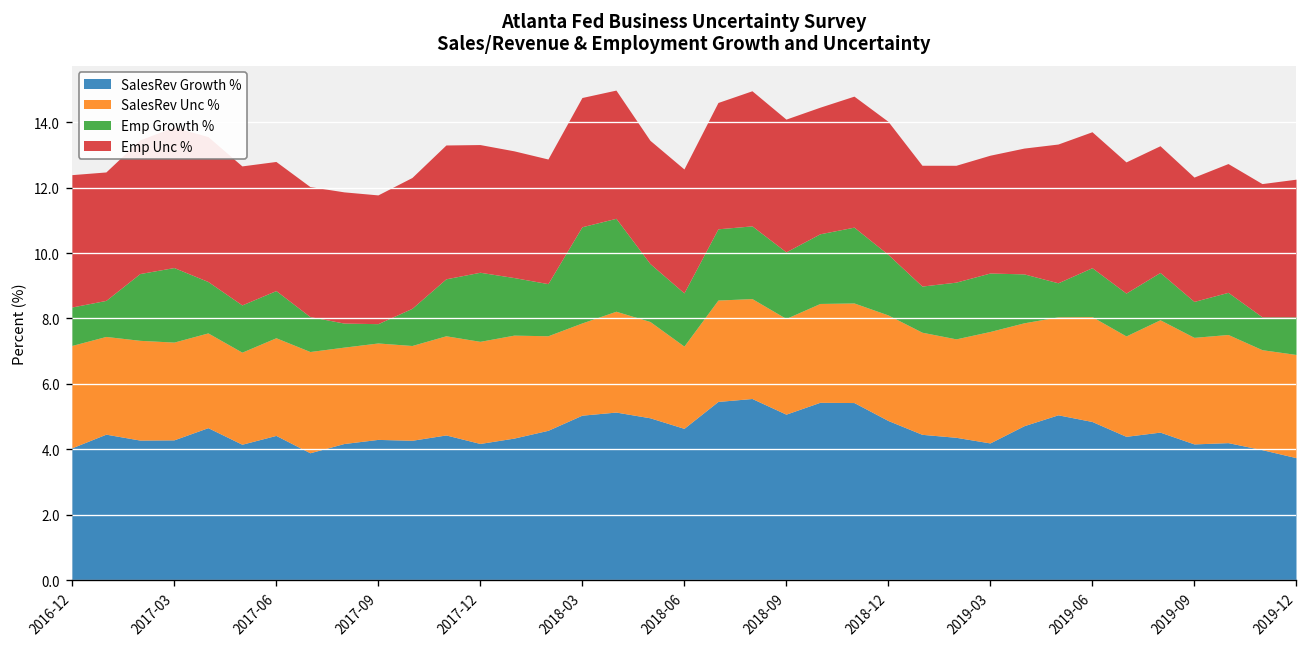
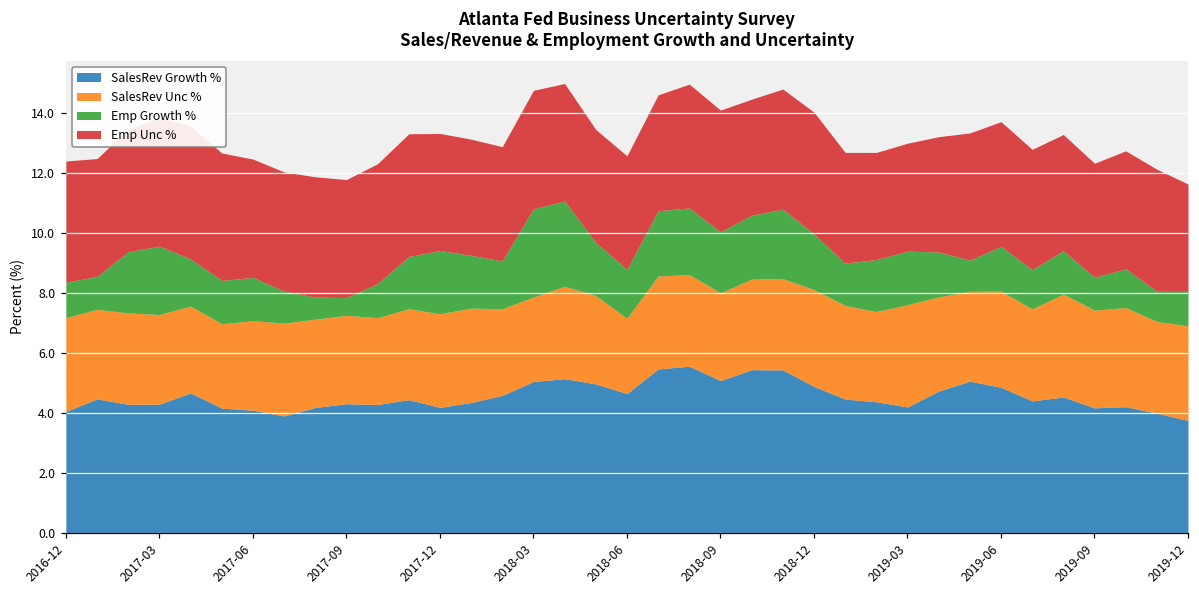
  {
    "SalesRev Growth %": {
      "2016-12": 4.0,
      "2017-03": 4.3,
-     "2017-06": 4.4,
+     "2017-06": 4.1,
      "2017-09": 4.3,
      "2017-12": 4.2,
      "2018-03": 5.0,
      "2018-06": 4.6,
      "2018-09": 5.1,
      "2018-12": 4.9,
      "2019-03": 4.2,
      "2019-06": 4.9,
      "2019-09": 4.2,
      "2019-12": 3.7
    },
    "SalesRev Unc %": {
      "2016-12": 3.1,
      "2017-03": 3.0,
      "2017-06": 3.0,
      "2017-09": 2.9,
      "2017-12": 3.1,
      "2018-03": 2.8,
      "2018-06": 2.5,
      "2018-09": 2.9,
      "2018-12": 3.2,
      "2019-03": 3.4,
      "2019-06": 3.2,
      "2019-09": 3.3,
      "2019-12": 3.2
    },
    "Emp Growth %": {
      "2016-12": 1.2,
      "2017-03": 2.3,
      "2017-06": 1.4,
      "2017-09": 0.6,
      "2017-12": 2.1,
      "2018-03": 2.9,
      "2018-06": 1.6,
      "2018-09": 2.0,
      "2018-12": 1.9,
      "2019-03": 1.8,
      "2019-06": 1.5,
      "2019-09": 1.1,
      "2019-12": 1.1
    },
    "Emp Unc %": {
      "2016-12": 4.0,
      "2017-06": 3.9,
      "2017-09": 3.9,
      "2017-12": 3.9,
      "2018-03": 4.0,
      "2018-06": 3.8,
      "2018-09": 4.1,
      "2018-12": 4.1,
      "2019-03": 3.6,
      "2019-06": 4.2,
      "2019-09": 3.8,
-     "2019-12": 4.2
+     "2019-12": 3.6
    }
  }
